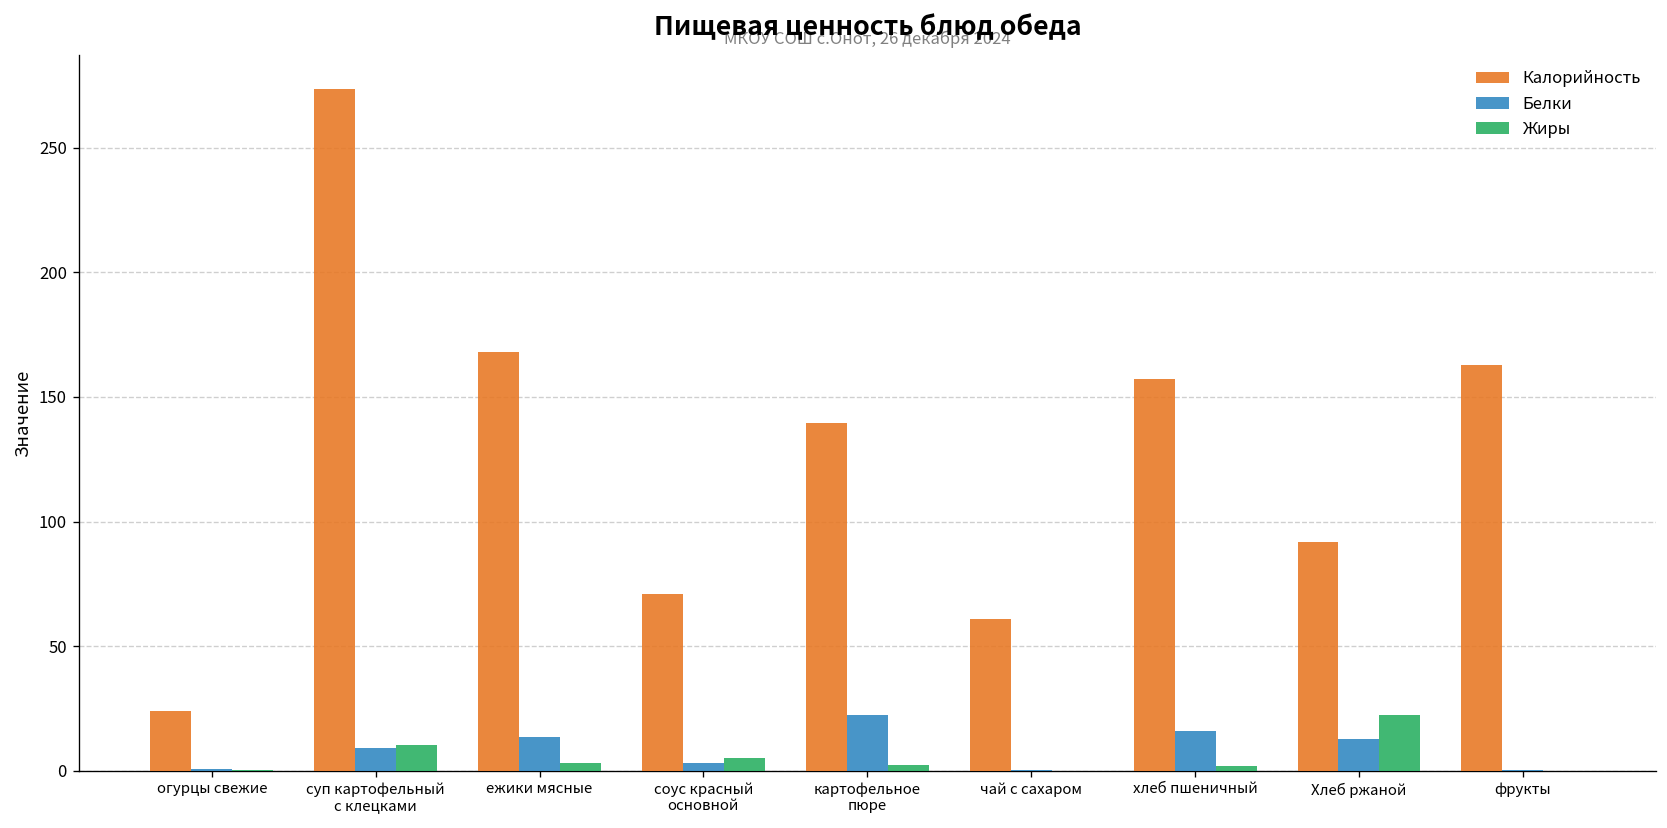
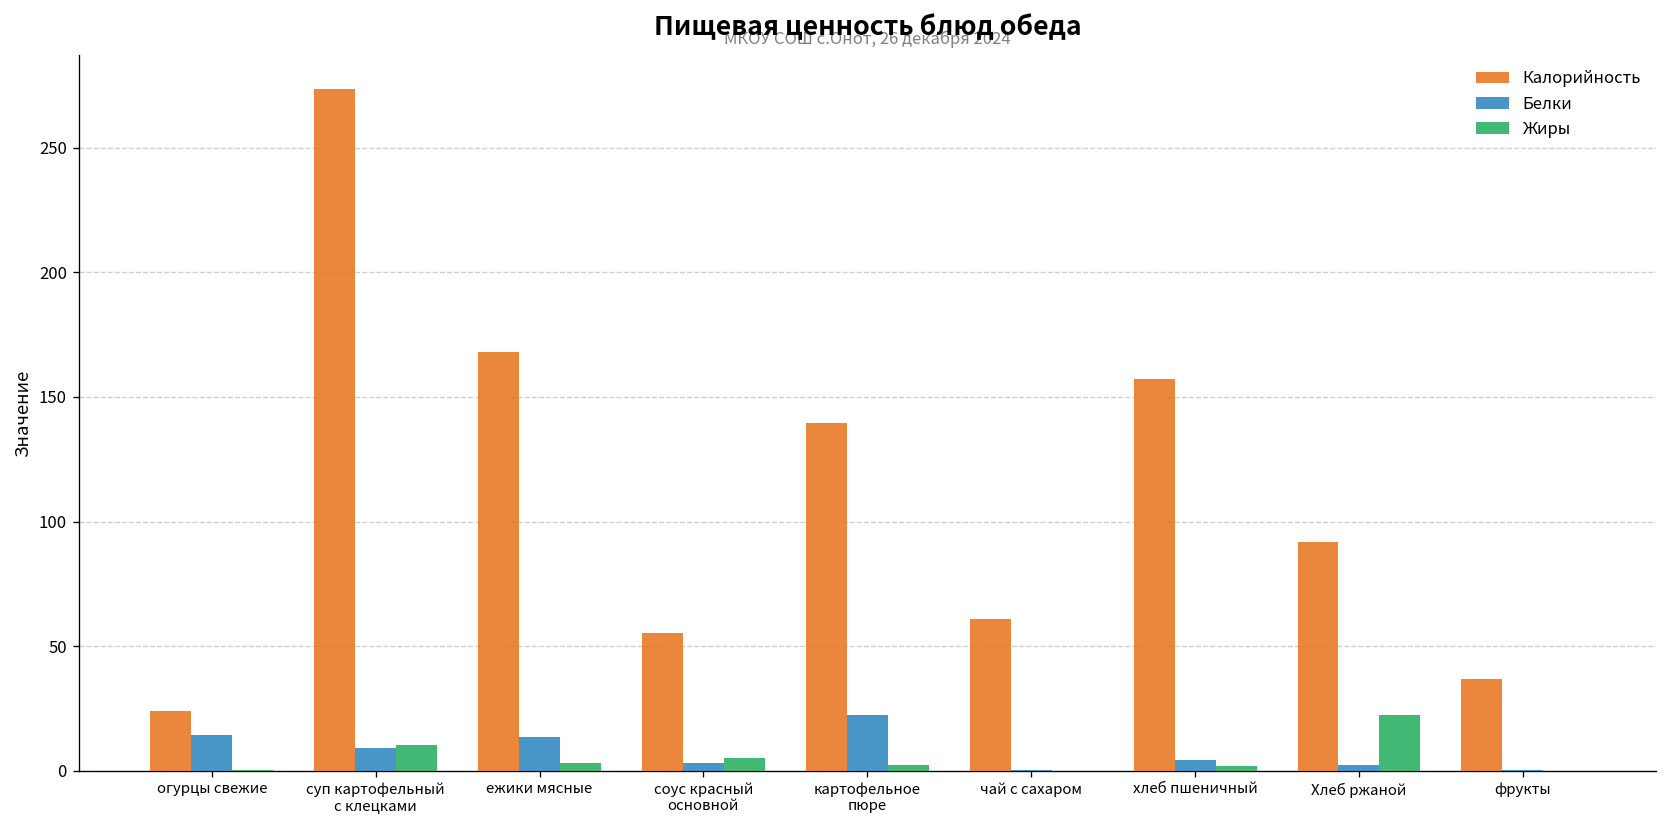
  {
    "Калорийность": {
      "огурцы свежие": 24,
      "суп картофельный с клецками": 273,
      "ежики мясные": 168,
-     "соус красный основной": 71,
+     "соус красный основной": 55,
      "картофельное пюре": 139,
      "чай с сахаром": 61,
      "хлеб пшеничный": 157,
      "Хлеб ржаной": 92,
-     "фрукты": 163
+     "фрукты": 37
    },
    "Белки": {
-     "огурцы свежие": 1,
+     "огурцы свежие": 14,
      "суп картофельный с клецками": 9,
      "ежики мясные": 14,
      "соус красный основной": 3,
      "картофельное пюре": 23,
-     "хлеб пшеничный": 16,
-     "Хлеб ржаной": 13
+     "хлеб пшеничный": 5,
+     "Хлеб ржаной": 2
    },
    "Жиры": {
      "суп картофельный с клецками": 10,
      "ежики мясные": 3,
      "соус красный основной": 5,
      "картофельное пюре": 2,
      "чай с сахаром": 0,
      "хлеб пшеничный": 2,
      "Хлеб ржаной": 22,
      "фрукты": 0
    }
  }
